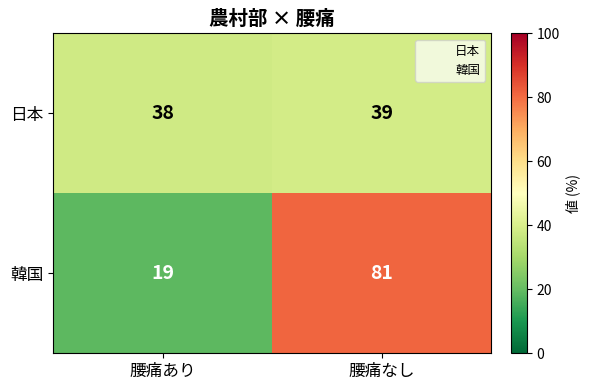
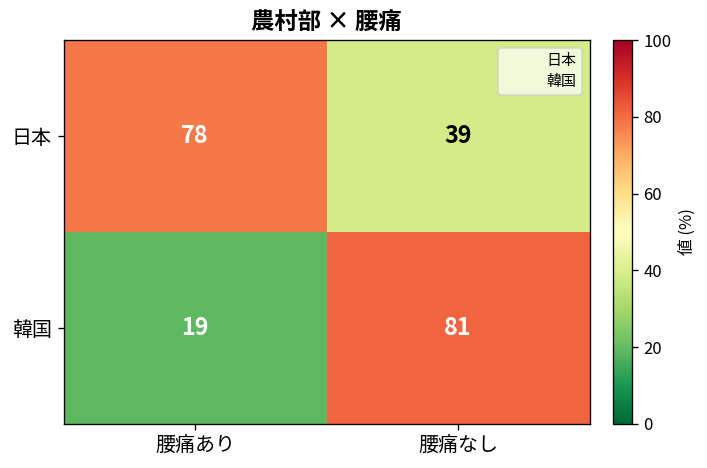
  {
    "日本": {
-     "腰痛あり": 38,
+     "腰痛あり": 78,
      "腰痛なし": 39
    },
    "韓国": {
      "腰痛あり": 19,
      "腰痛なし": 81
    }
  }
